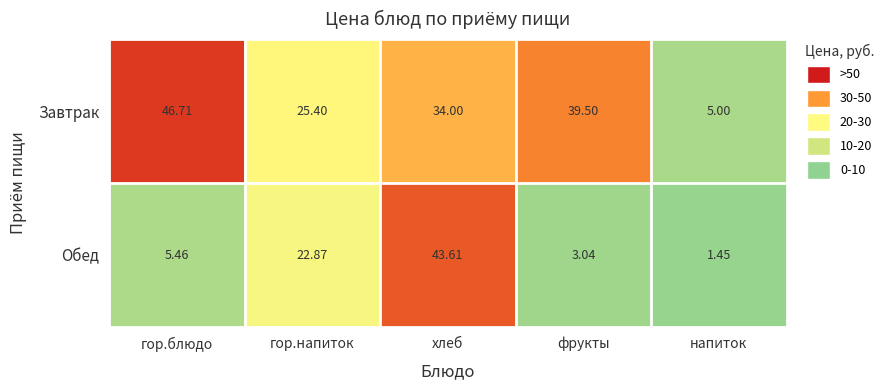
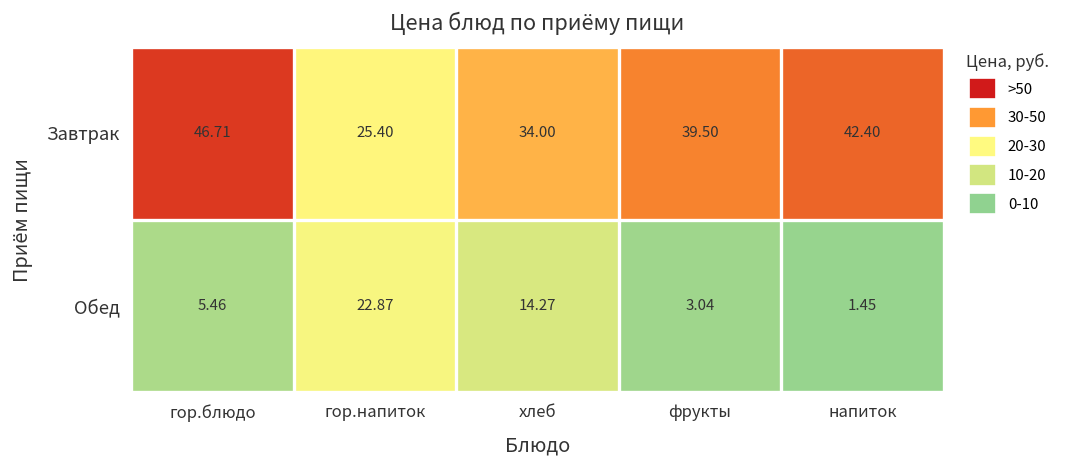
  {
    "Завтрак": {
      "гор.блюдо": 46.71,
      "гор.напиток": 25.40,
      "хлеб": 34.00,
      "фрукты": 39.50,
-     "напиток": 5.00
+     "напиток": 42.40
    },
    "Обед": {
      "гор.блюдо": 5.46,
      "гор.напиток": 22.87,
-     "хлеб": 43.61,
+     "хлеб": 14.27,
      "фрукты": 3.04,
      "напиток": 1.45
    }
  }
